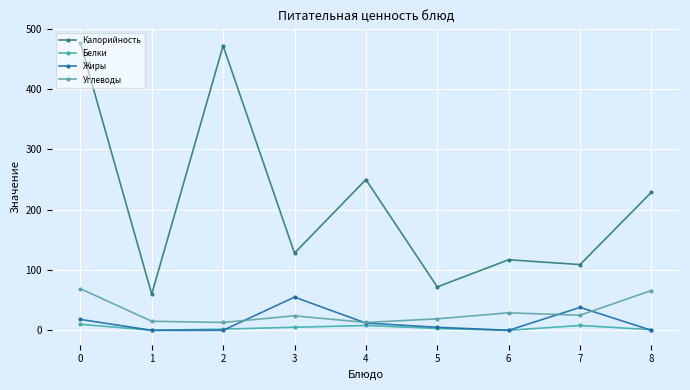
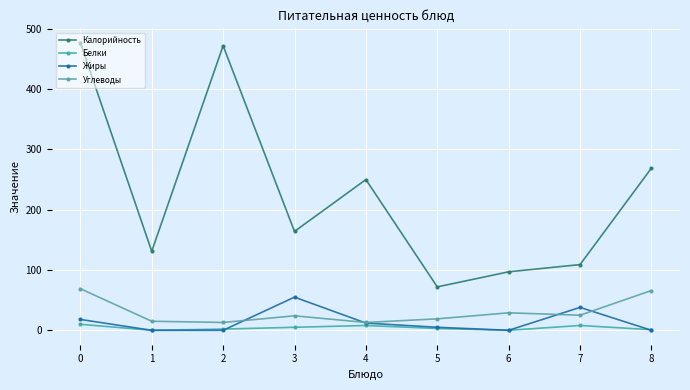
  {
    "Калорийность": {
-     "1": 60,
+     "1": 130,
      "2": 470,
-     "3": 130,
+     "3": 160,
      "4": 250,
      "5": 70,
-     "6": 120,
+     "6": 100,
      "7": 110,
-     "8": 230
+     "8": 270
    },
    "Жиры": {
      "0": 20,
      "3": 60,
      "7": 40
    }
  }
